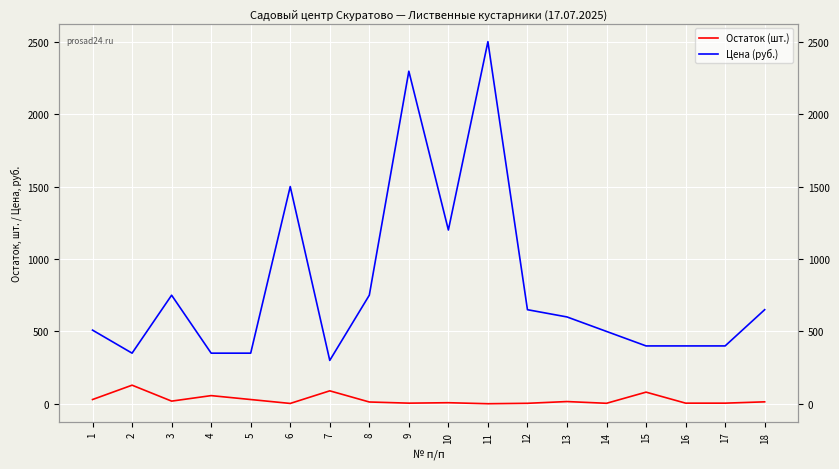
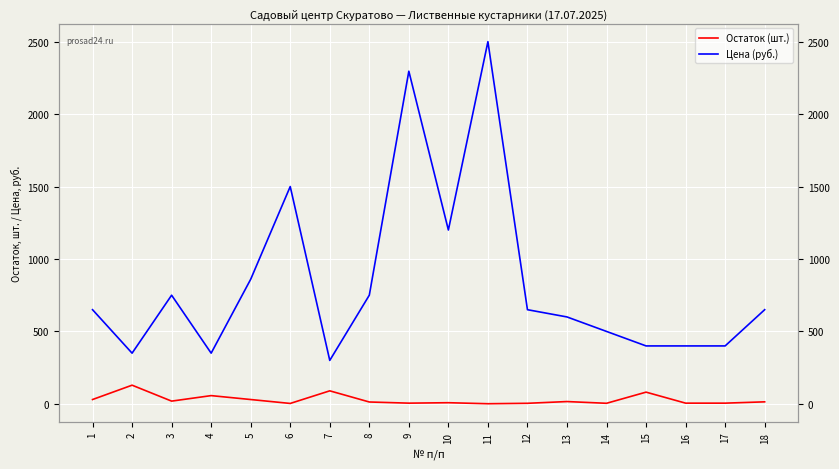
  {
    "Остаток (шт.)": {
      "1": 30,
      "2": 130,
      "3": 20,
      "4": 60,
      "5": 30,
      "6": 0,
      "7": 90,
      "8": 10,
      "9": 10,
      "10": 10,
      "11": 0,
      "12": 0,
      "13": 20,
      "14": 0,
      "15": 80,
      "16": 10,
      "17": 10,
      "18": 10
    },
    "Цена (руб.)": {
-     "1": 510,
+     "1": 650,
      "2": 350,
      "3": 750,
      "4": 350,
-     "5": 350,
+     "5": 860,
      "6": 1500,
      "7": 300,
      "8": 750,
      "9": 2300,
      "10": 1200,
      "11": 2500,
      "12": 650,
      "13": 600,
      "14": 500,
      "15": 400,
      "16": 400,
      "17": 400,
      "18": 650
    }
  }
